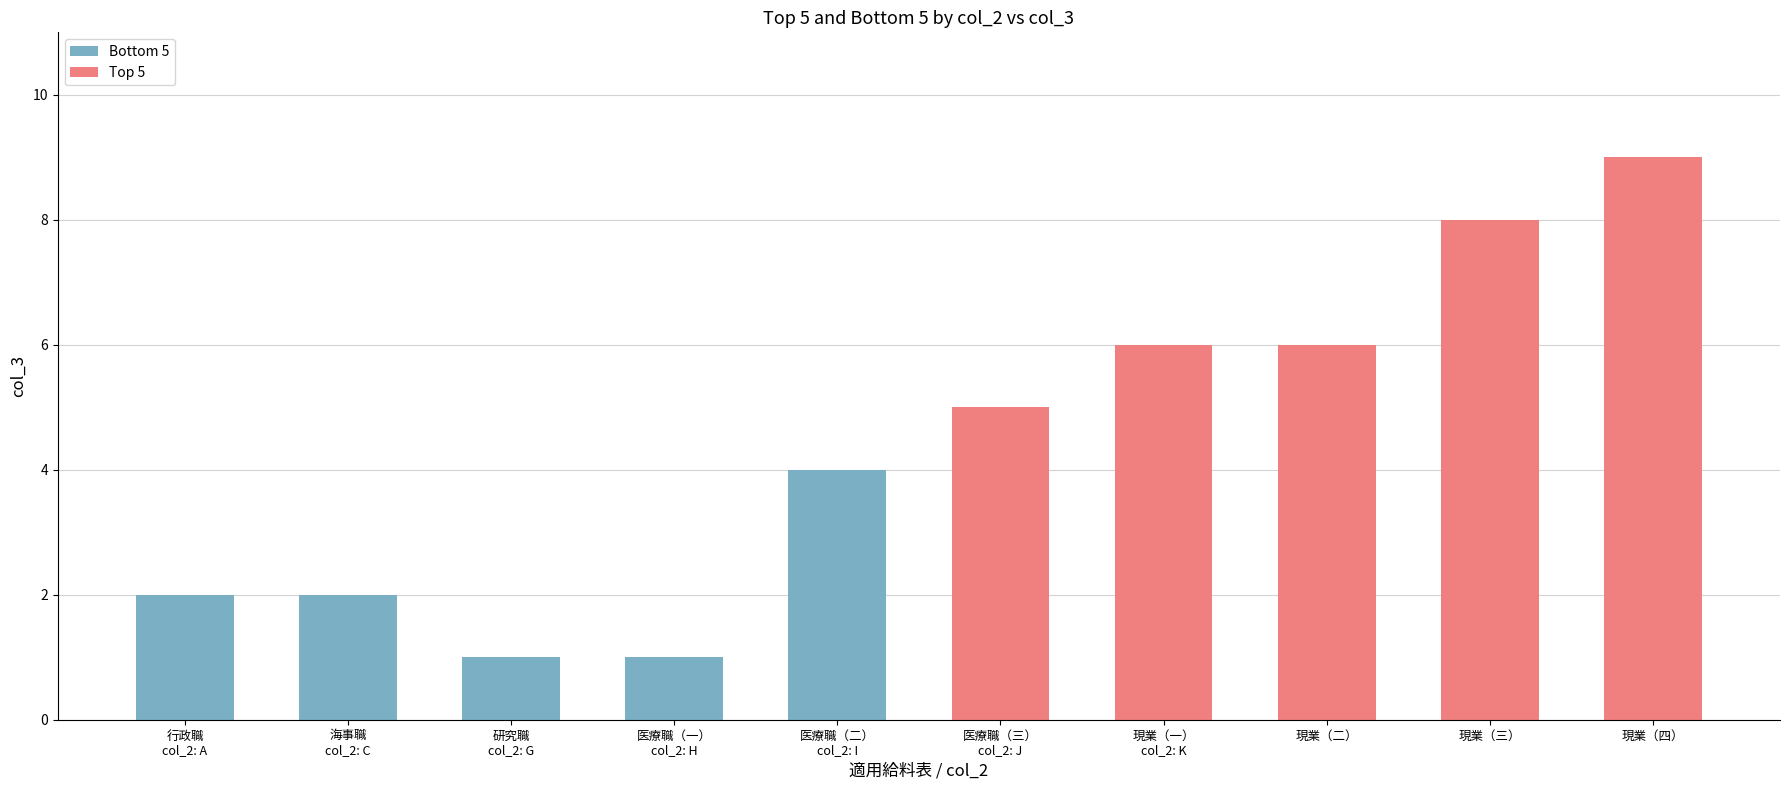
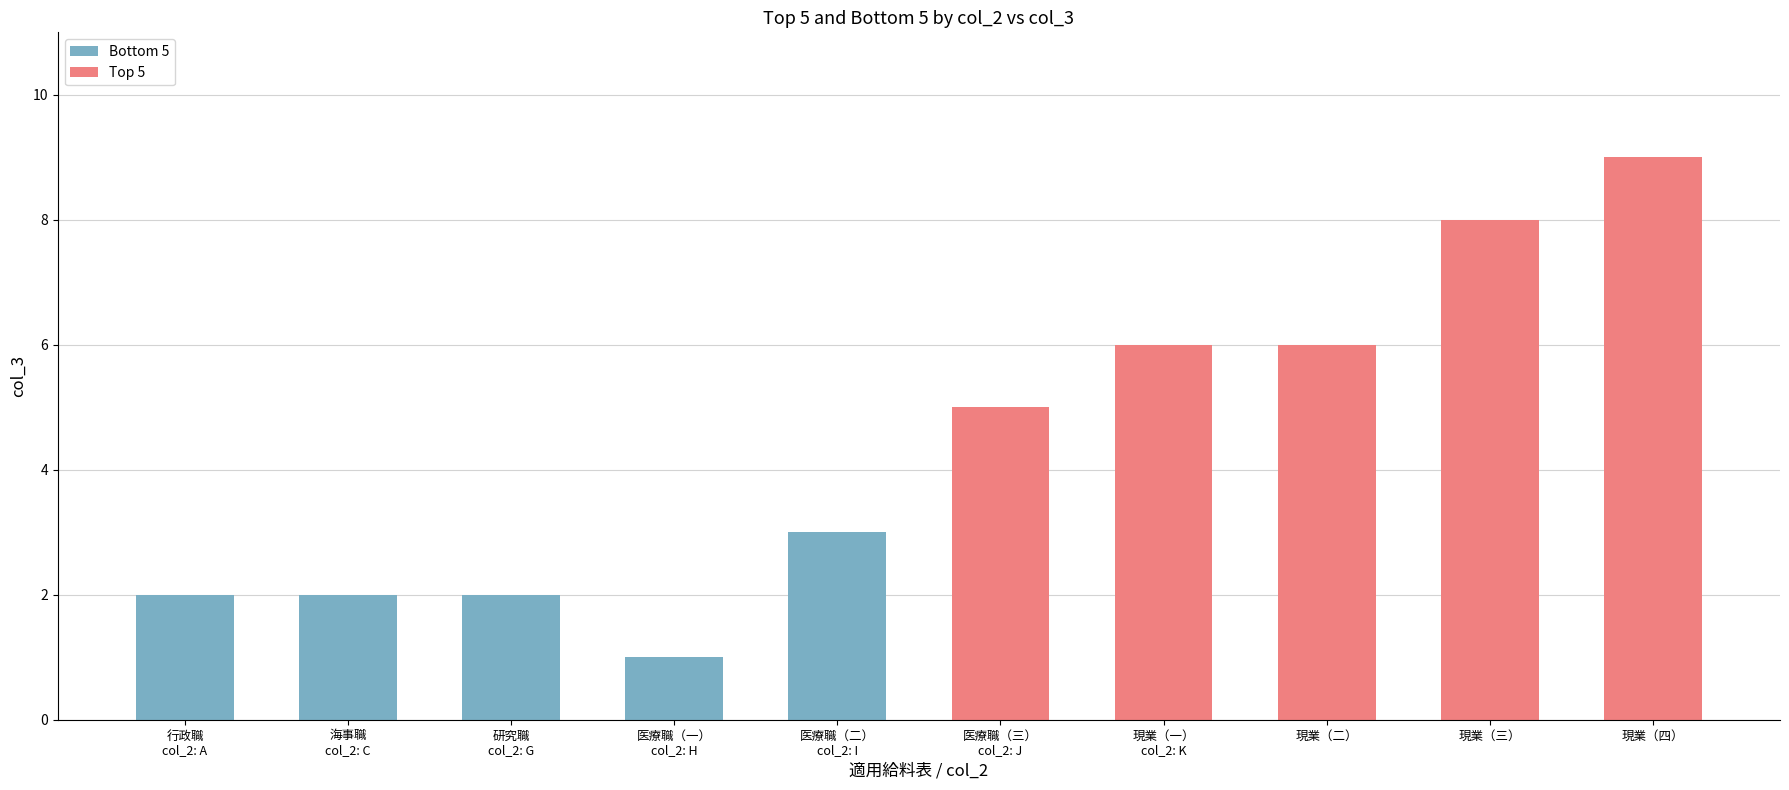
  {
    "Bottom 5": {
      "行政職 col_2: A": 2,
      "海事職 col_2: C": 2,
-     "研究職 col_2: G": 1,
+     "研究職 col_2: G": 2,
      "医療職（一） col_2: H": 1,
-     "医療職（二） col_2: I": 4
+     "医療職（二） col_2: I": 3
    },
    "Top 5": {
      "医療職（三） col_2: J": 5,
      "現業（一） col_2: K": 6,
      "現業（二）": 6,
      "現業（三）": 8,
      "現業（四）": 9
    }
  }
